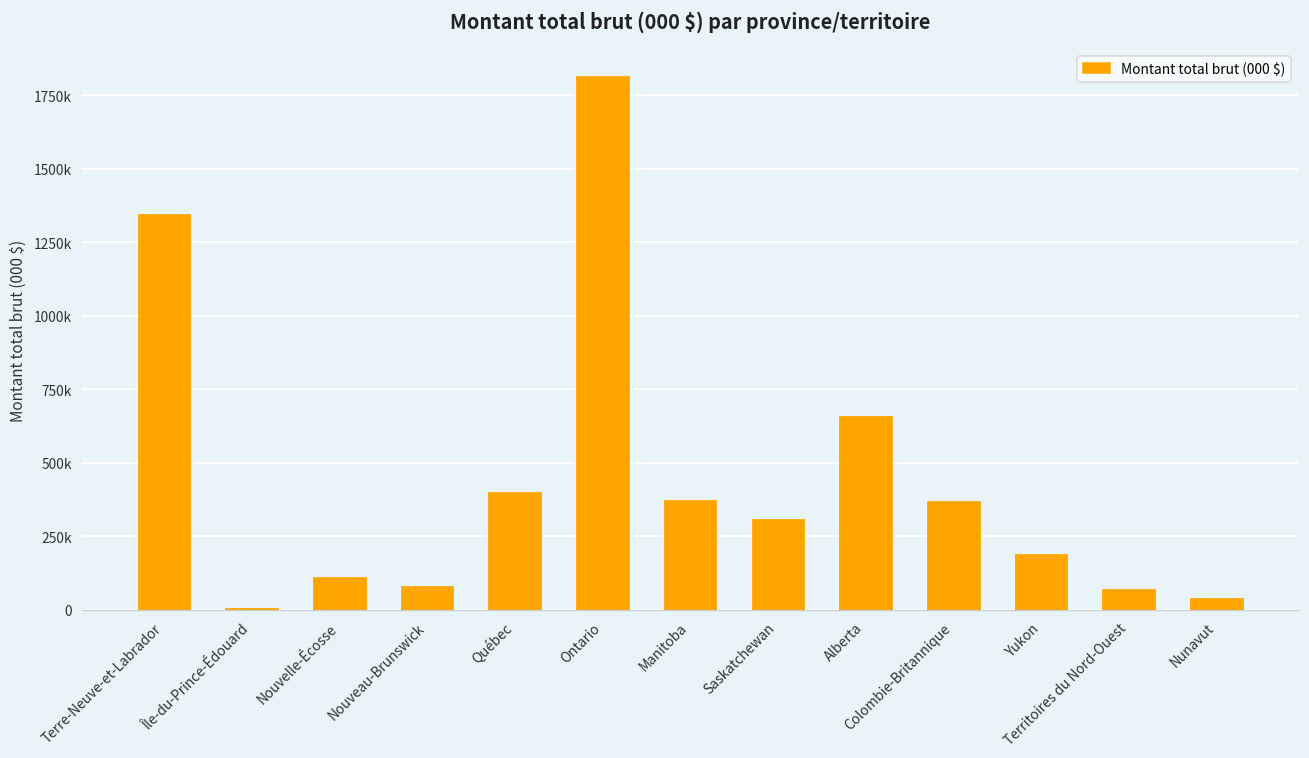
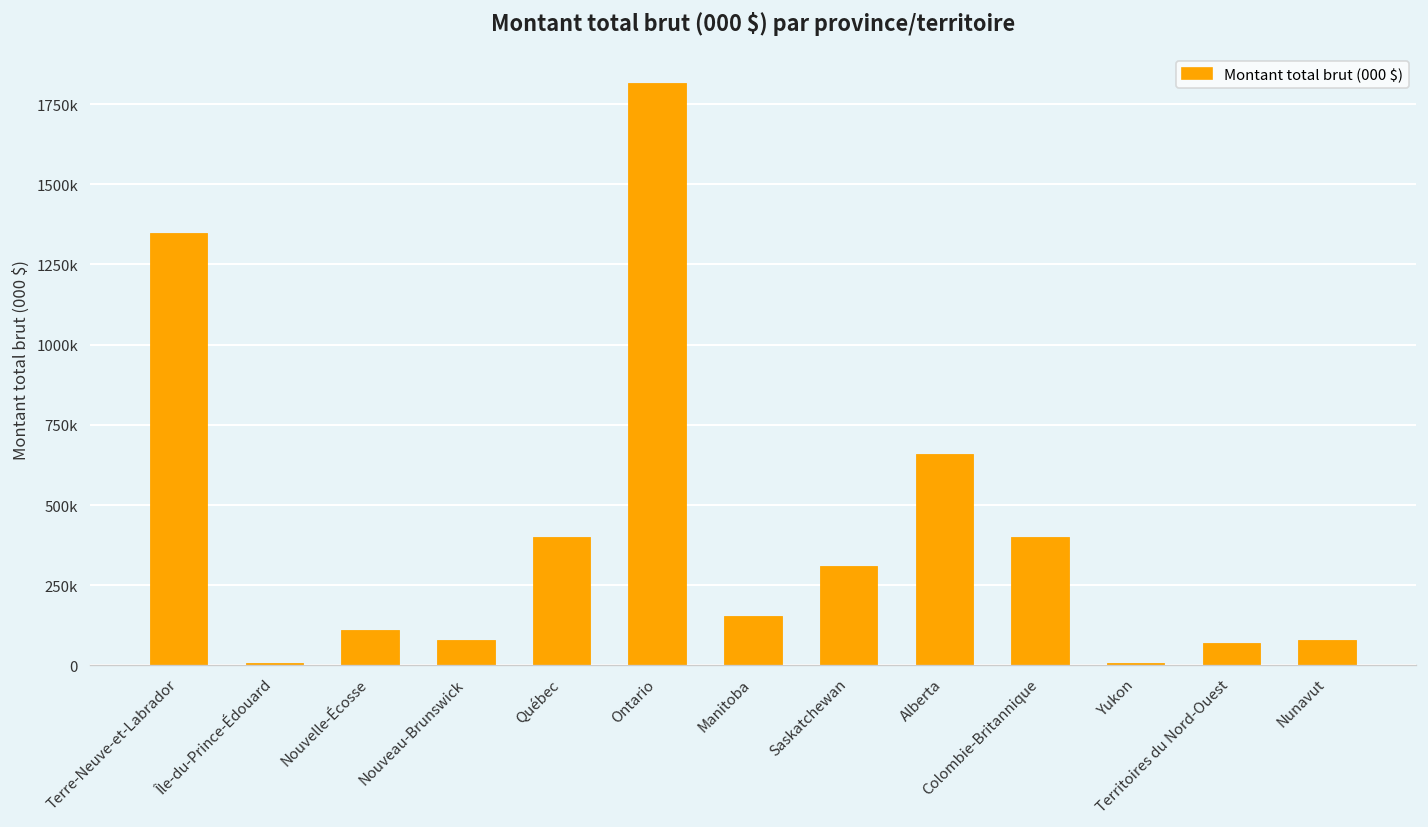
  {
    "Terre-Neuve-et-Labrador": 1350000,
    "Nouvelle-Écosse": 110000,
    "Nouveau-Brunswick": 80000,
    "Québec": 400000,
    "Ontario": 1820000,
-   "Manitoba": 370000,
+   "Manitoba": 160000,
    "Saskatchewan": 310000,
    "Alberta": 660000,
-   "Colombie-Britannique": 370000,
-   "Yukon": 190000,
+   "Colombie-Britannique": 400000,
+   "Yukon": 10000,
    "Territoires du Nord-Ouest": 70000,
-   "Nunavut": 40000
+   "Nunavut": 80000
  }
